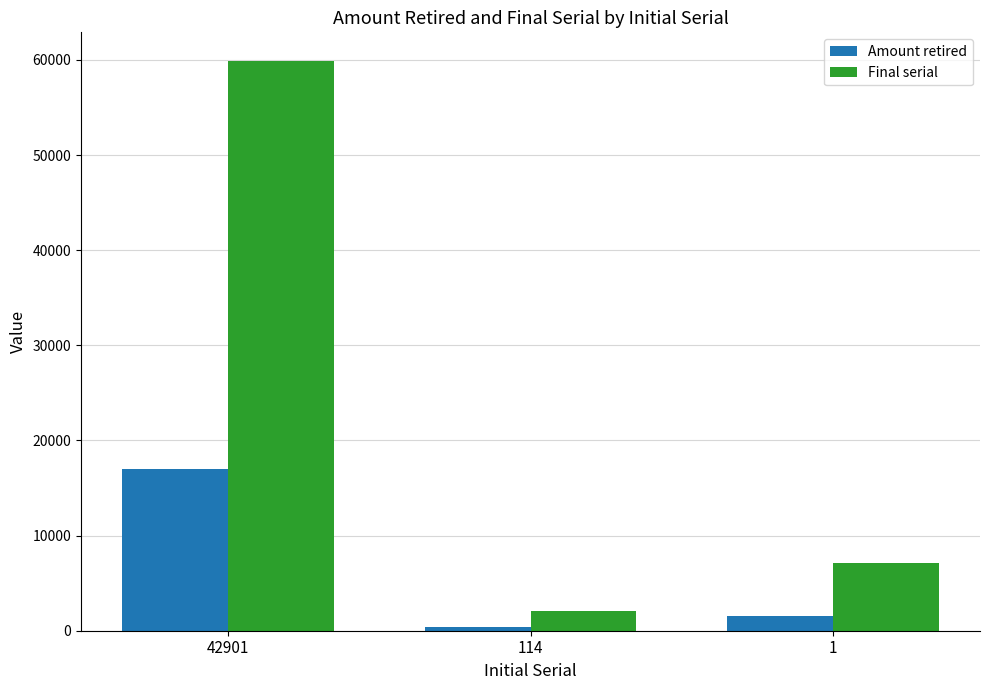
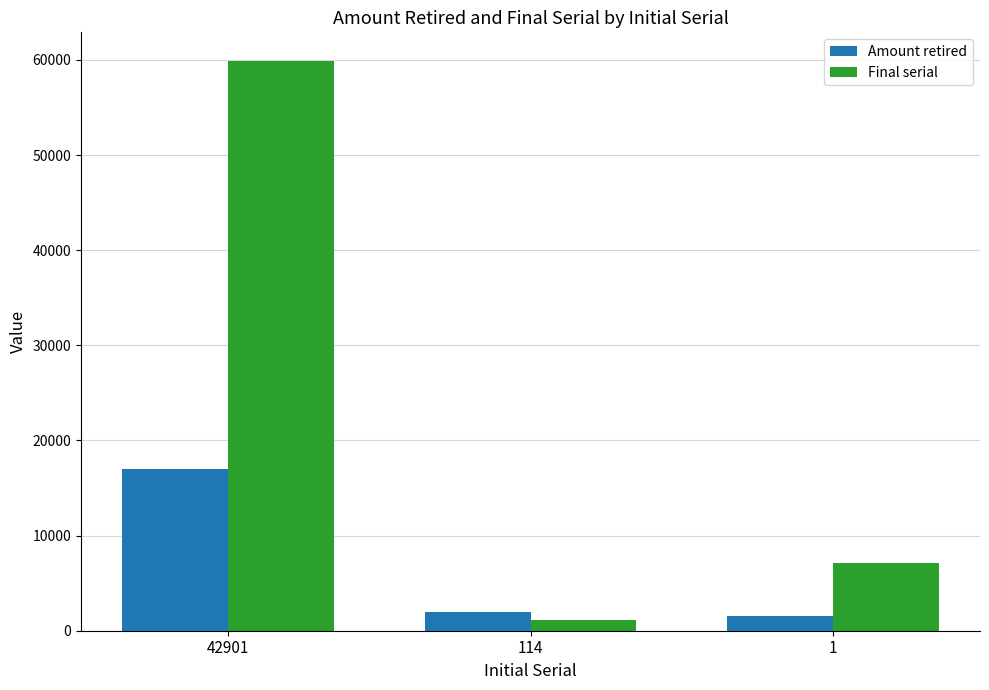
  {
    "Amount retired": {
      "42901": 17000,
-     "114": 0,
+     "114": 2000,
      "1": 2000
    },
    "Final serial": {
      "42901": 60000,
-     "114": 2000,
+     "114": 1000,
      "1": 7000
    }
  }
